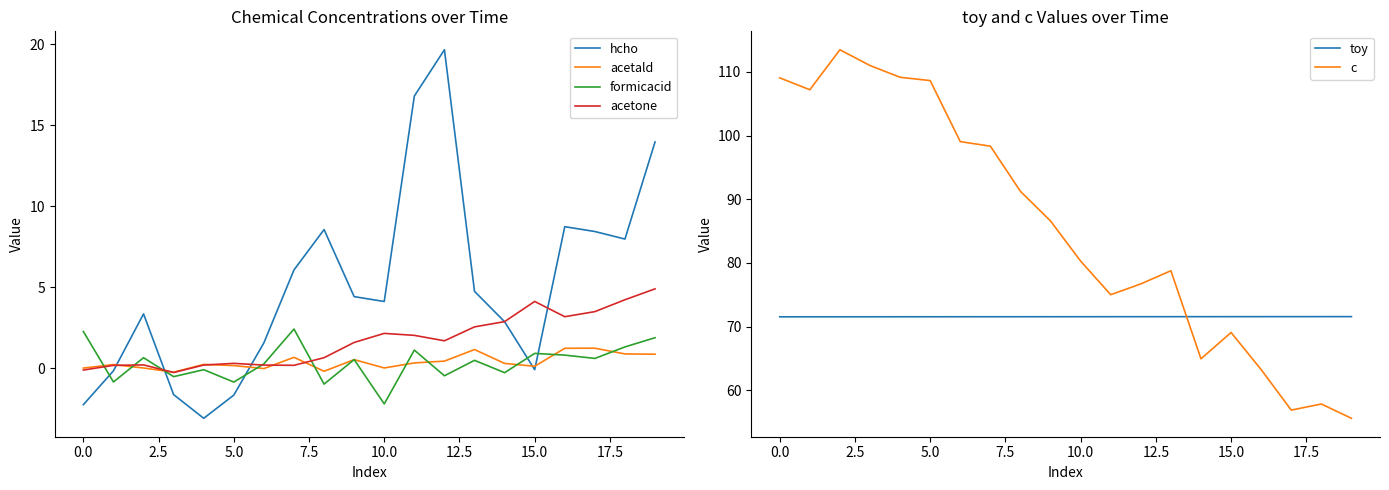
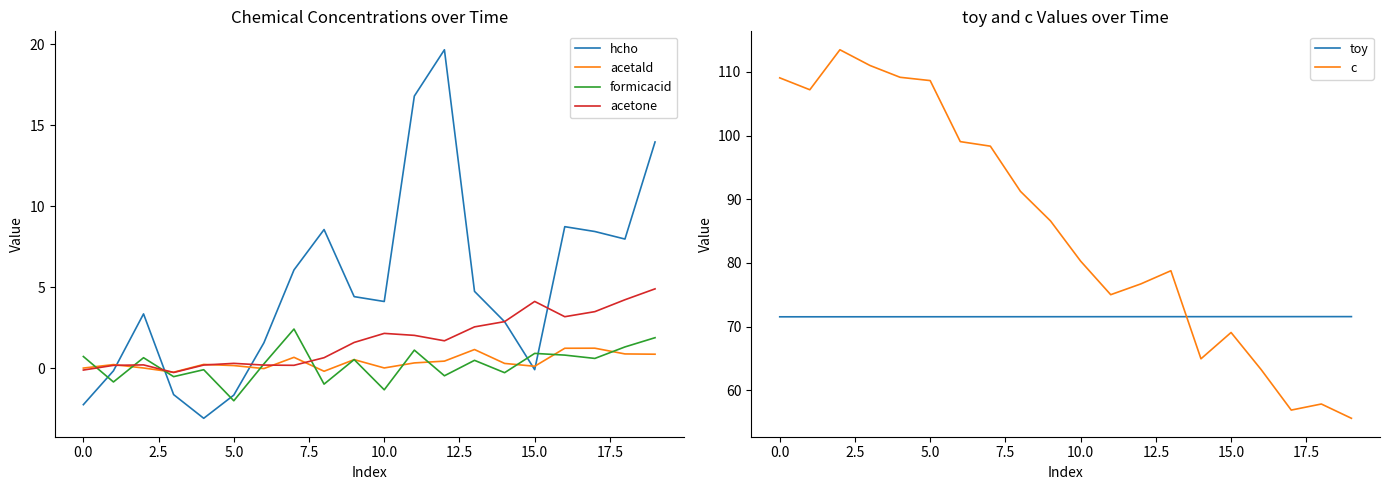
  {
    "Chemical Concentrations over Time": {
      "hcho": {
        "0.0": -2.3,
        "5.0": -1.7,
        "10.0": 4.1,
        "15.0": -0.1
      },
      "acetald": {
        "10.0": 0.0,
        "15.0": 0.1
      },
      "formicacid": {
-       "0.0": 2.3,
-       "5.0": -0.9,
-       "10.0": -2.2,
+       "0.0": 0.7,
+       "5.0": -2.0,
+       "10.0": -1.3,
        "15.0": 0.9
      },
      "acetone": {
        "10.0": 2.1,
        "15.0": 4.1
      }
    },
    "toy and c Values over Time": {
      "toy": {
        "0.0": 72,
        "5.0": 72,
        "10.0": 72,
        "15.0": 72
      },
      "c": {
        "0.0": 109,
        "5.0": 109,
        "10.0": 80,
        "15.0": 69
      }
    }
  }
